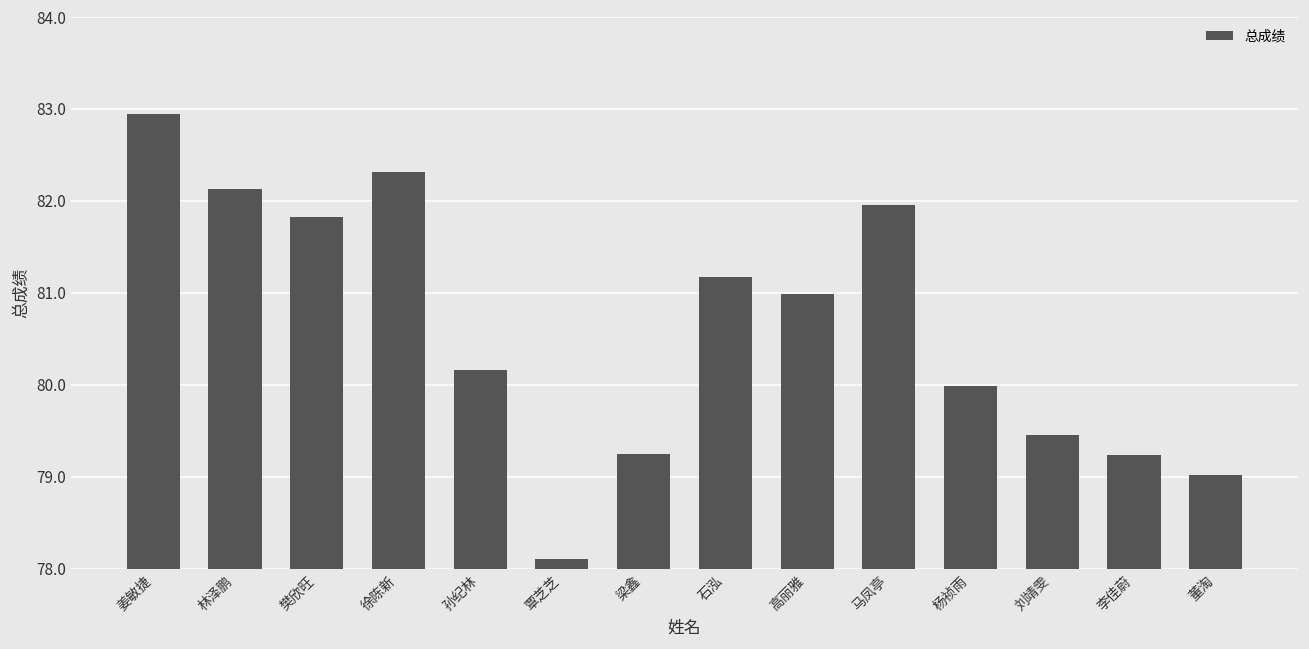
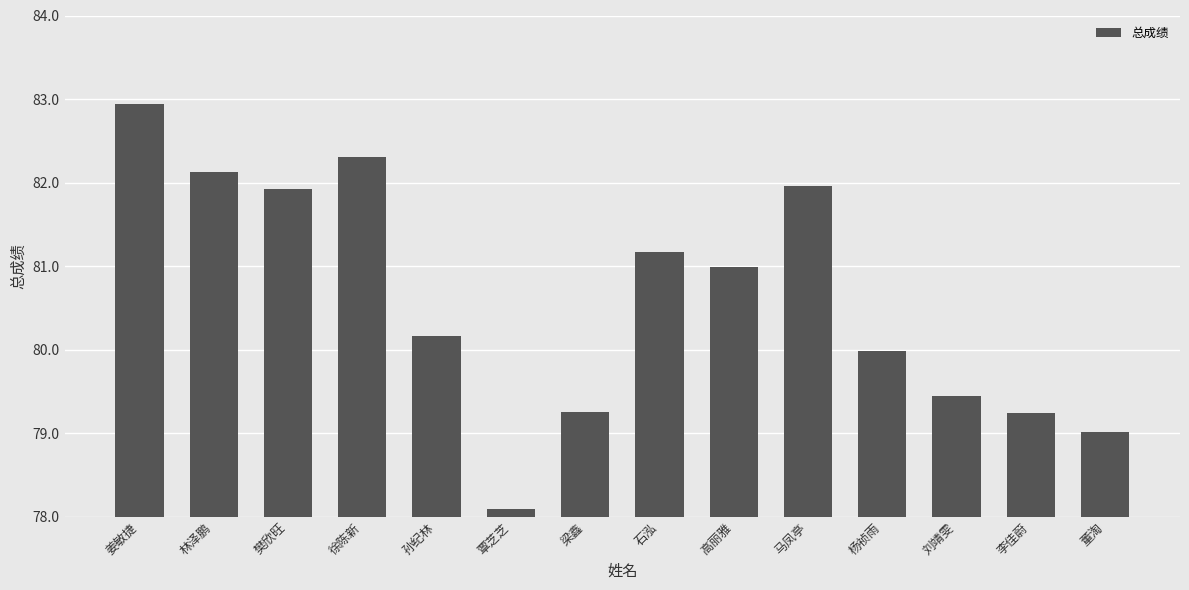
  {
    "姜敏捷": 82.9,
    "林泽鹏": 82.1,
-   "樊欣旺": 81.8,
+   "樊欣旺": 81.9,
    "徐陈新": 82.3,
    "孙纪林": 80.2,
    "覃芝芝": 78.1,
    "梁鑫": 79.3,
    "石泓": 81.2,
    "高丽雅": 81.0,
    "马凤亭": 82.0,
    "杨祯雨": 80.0,
    "刘靖雯": 79.5,
    "李佳蔚": 79.2,
    "董淘": 79.0
  }
